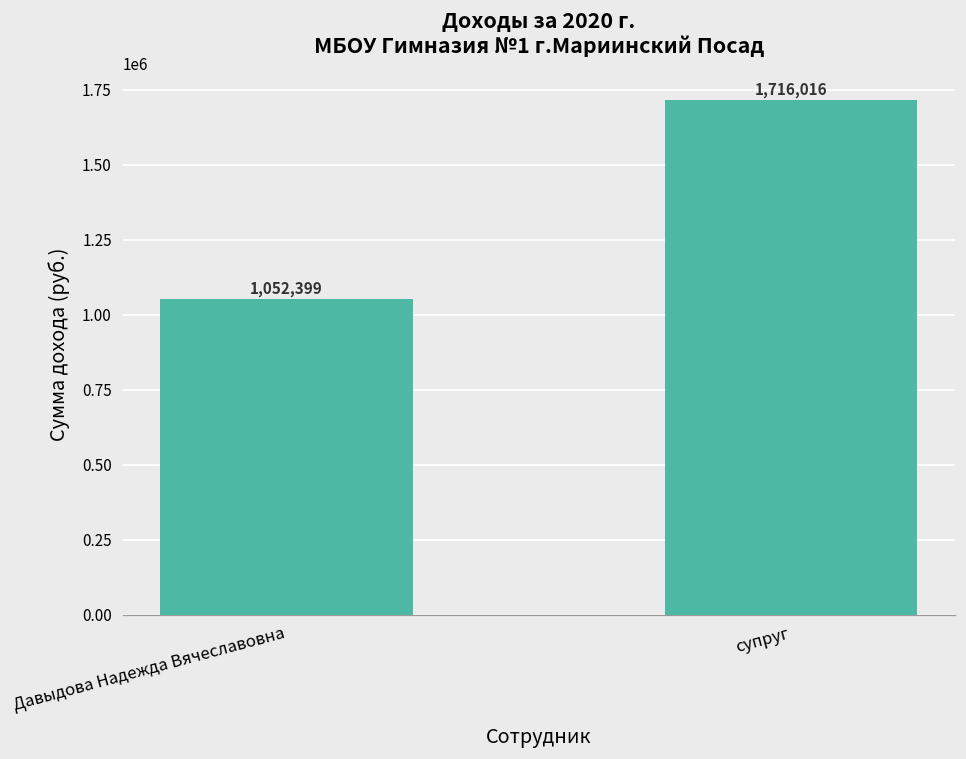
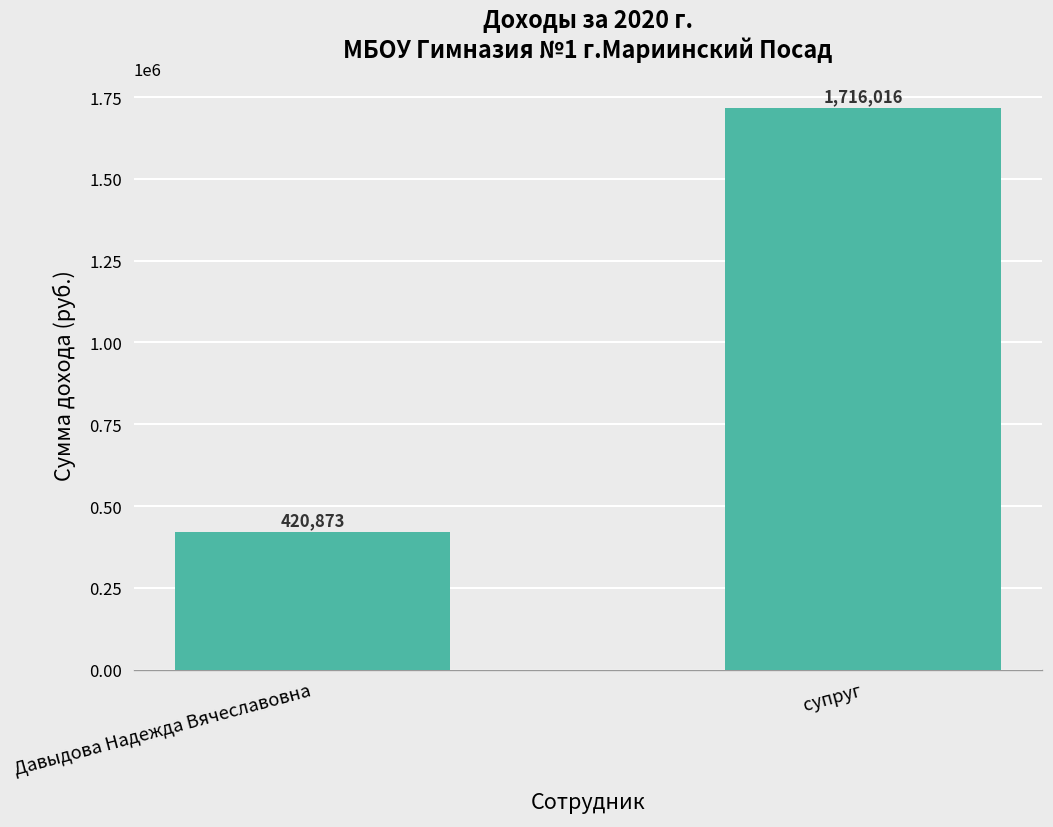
  {
-   "Давыдова Надежда Вячеславовна": "1,052,399",
+   "Давыдова Надежда Вячеславовна": "420,873",
    "супруг": "1,716,016"
  }
